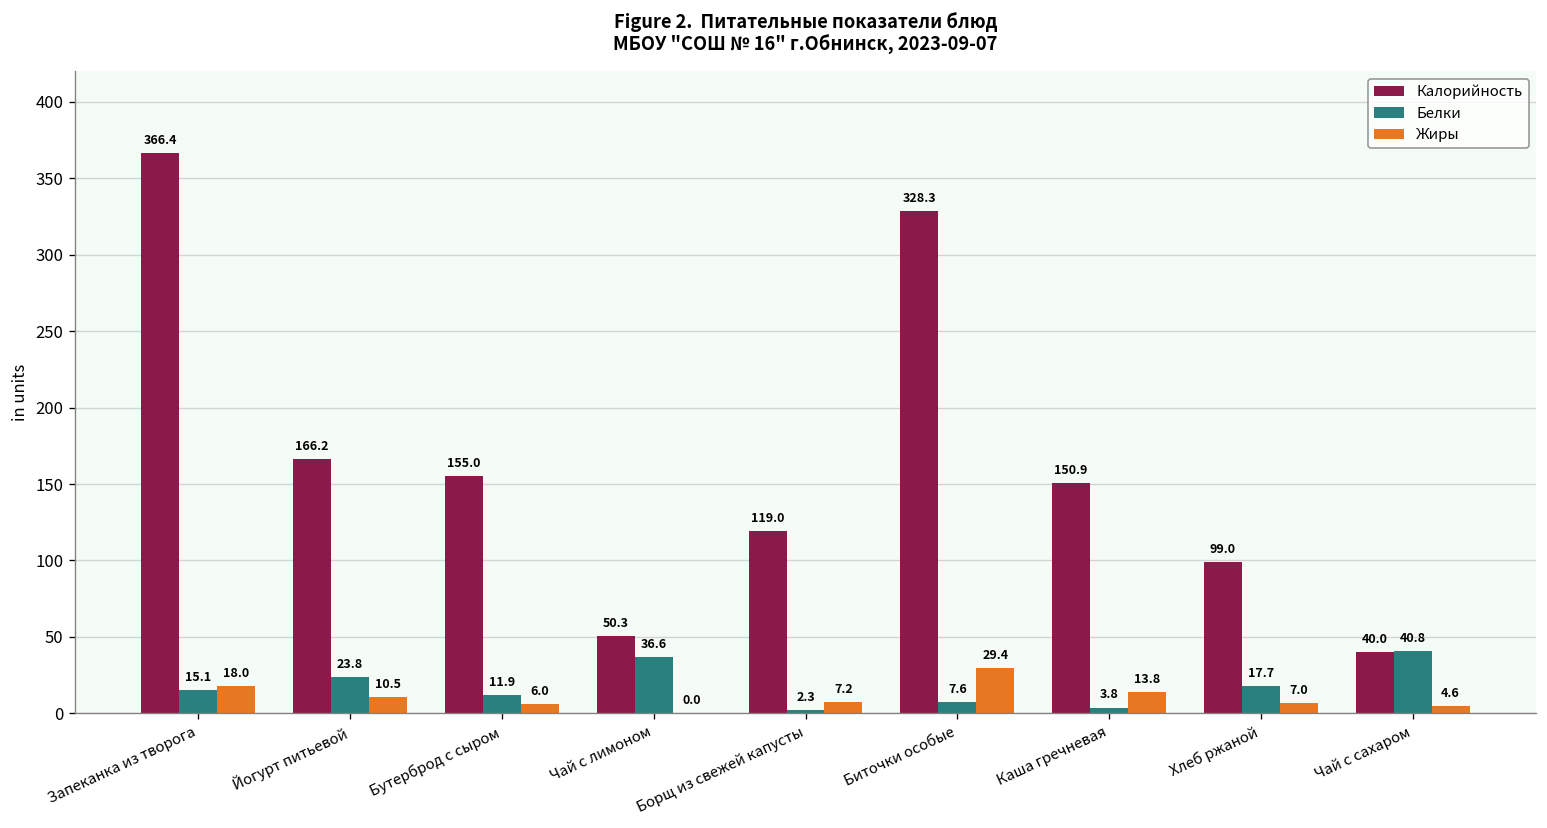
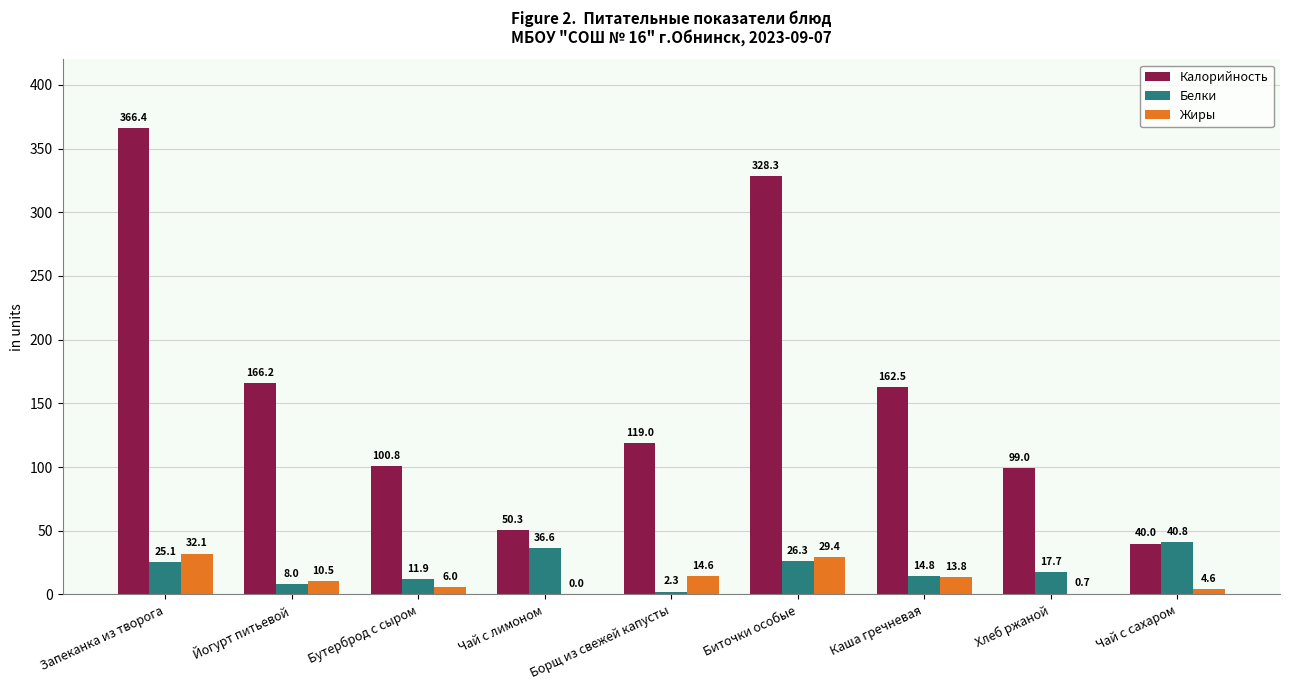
  {
    "Калорийность": {
      "Запеканка из творога": 366.4,
      "Йогурт питьевой": 166.2,
-     "Бутерброд с сыром": 155.0,
+     "Бутерброд с сыром": 100.8,
      "Чай с лимоном": 50.3,
      "Борщ из свежей капусты": 119.0,
      "Биточки особые": 328.3,
-     "Каша гречневая": 150.9,
+     "Каша гречневая": 162.5,
      "Хлеб ржаной": 99.0,
      "Чай с сахаром": 40.0
    },
    "Белки": {
-     "Запеканка из творога": 15.1,
-     "Йогурт питьевой": 23.8,
+     "Запеканка из творога": 25.1,
+     "Йогурт питьевой": 8.0,
      "Бутерброд с сыром": 11.9,
      "Чай с лимоном": 36.6,
      "Борщ из свежей капусты": 2.3,
-     "Биточки особые": 7.6,
-     "Каша гречневая": 3.8,
+     "Биточки особые": 26.3,
+     "Каша гречневая": 14.8,
      "Хлеб ржаной": 17.7,
      "Чай с сахаром": 40.8
    },
    "Жиры": {
-     "Запеканка из творога": 18.0,
+     "Запеканка из творога": 32.1,
      "Йогурт питьевой": 10.5,
      "Бутерброд с сыром": 6.0,
      "Чай с лимоном": 0.0,
-     "Борщ из свежей капусты": 7.2,
+     "Борщ из свежей капусты": 14.6,
      "Биточки особые": 29.4,
      "Каша гречневая": 13.8,
-     "Хлеб ржаной": 7.0,
+     "Хлеб ржаной": 0.7,
      "Чай с сахаром": 4.6
    }
  }
